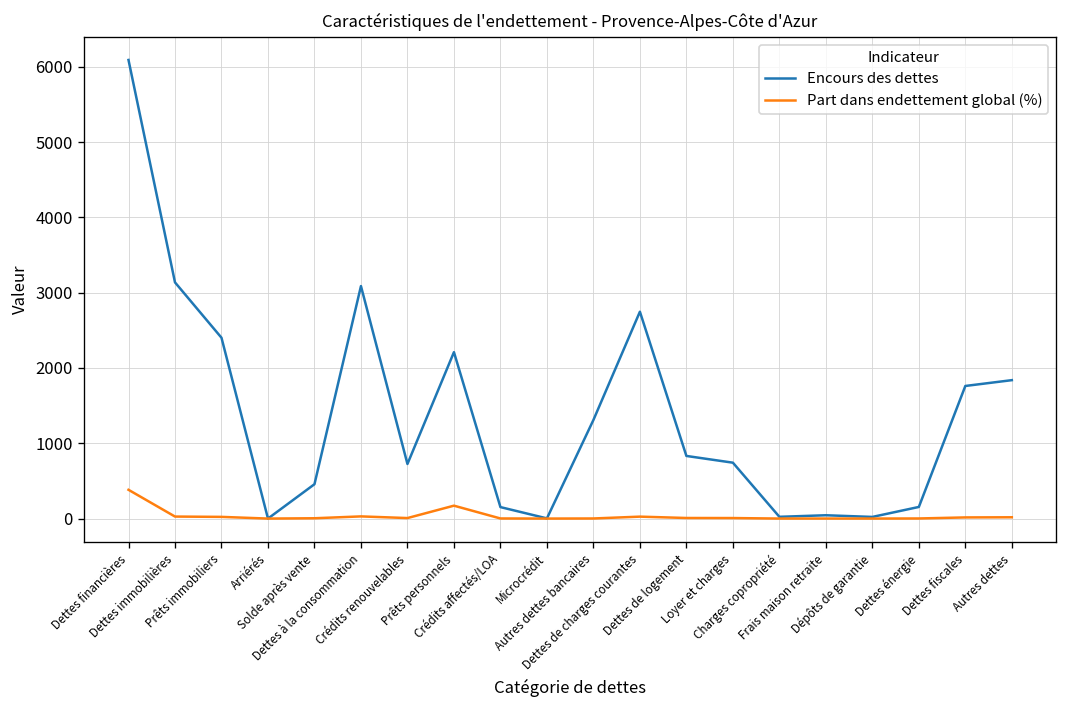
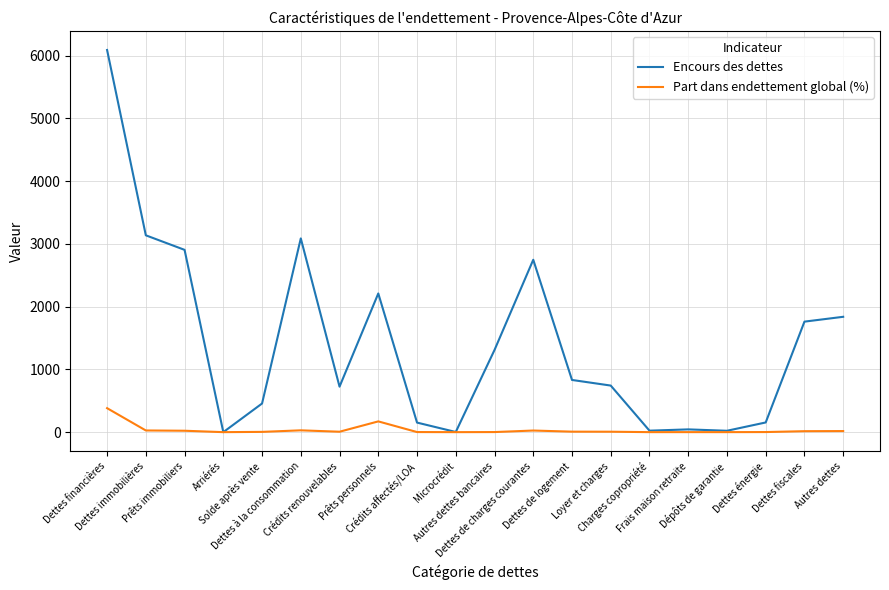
  {
    "Encours des dettes": {
      "Dettes financières": 6100,
      "Dettes immobilières": 3100,
-     "Prêts immobiliers": 2400,
+     "Prêts immobiliers": 2900,
      "Solde après vente": 500,
      "Dettes à la consommation": 3100,
      "Crédits renouvelables": 700,
      "Prêts personnels": 2200,
      "Crédits affectés/LOA": 200,
      "Autres dettes bancaires": 1300,
      "Dettes de charges courantes": 2700,
      "Dettes de logement": 800,
      "Loyer et charges": 700,
      "Frais maison retraite": 0,
      "Dettes énergie": 200,
      "Dettes fiscales": 1800,
      "Autres dettes": 1800
    },
    "Part dans endettement global (%)": {
      "Dettes financières": 400,
      "Dettes immobilières": 0,
      "Prêts immobiliers": 0,
      "Solde après vente": 0,
      "Dettes à la consommation": 0,
      "Crédits renouvelables": 0,
      "Prêts personnels": 200,
      "Crédits affectés/LOA": 0,
      "Autres dettes bancaires": 0,
      "Dettes de charges courantes": 0,
      "Dettes de logement": 0,
      "Loyer et charges": 0,
      "Frais maison retraite": 0,
      "Dettes énergie": 0,
      "Dettes fiscales": 0,
      "Autres dettes": 0
    }
  }
